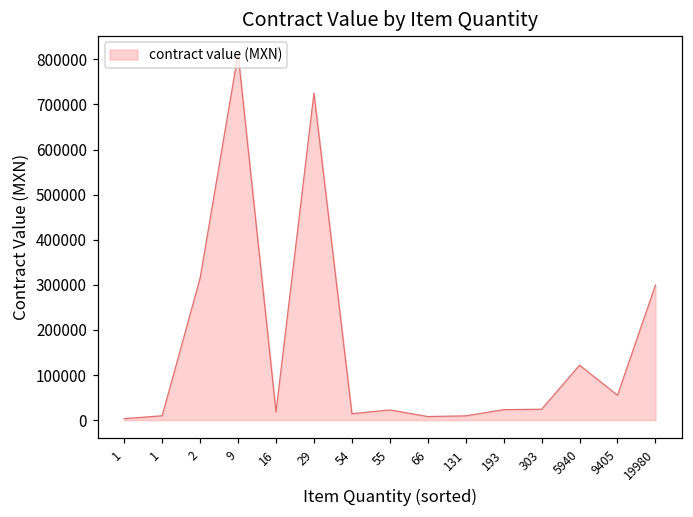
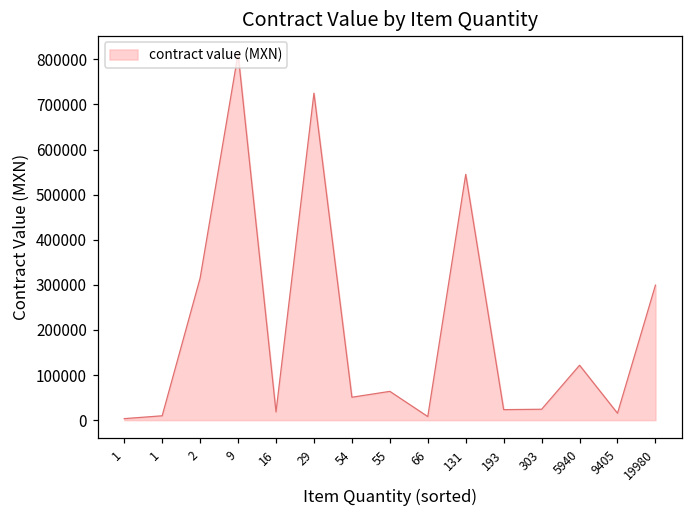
  {
    "2": 310000,
    "16": 20000,
    "29": 720000,
-   "54": 10000,
-   "55": 20000,
+   "54": 50000,
+   "55": 60000,
    "66": 10000,
-   "131": 10000,
+   "131": 540000,
    "193": 20000,
    "303": 20000,
    "5940": 120000,
-   "9405": 60000,
+   "9405": 20000,
    "19980": 300000
  }
